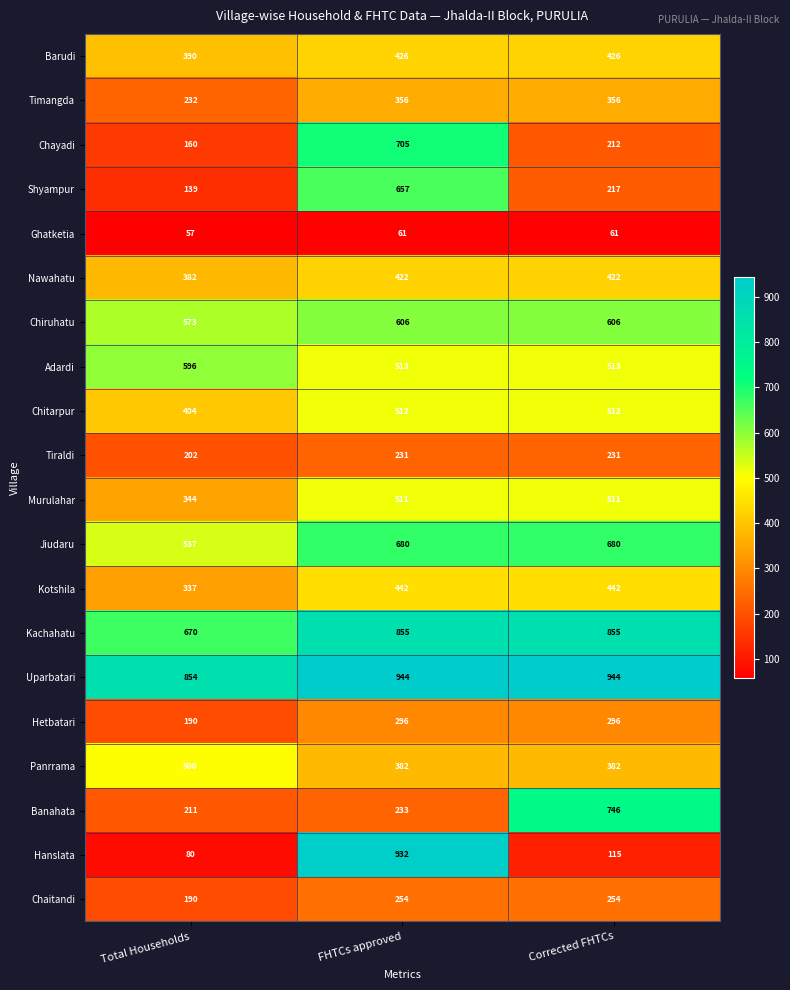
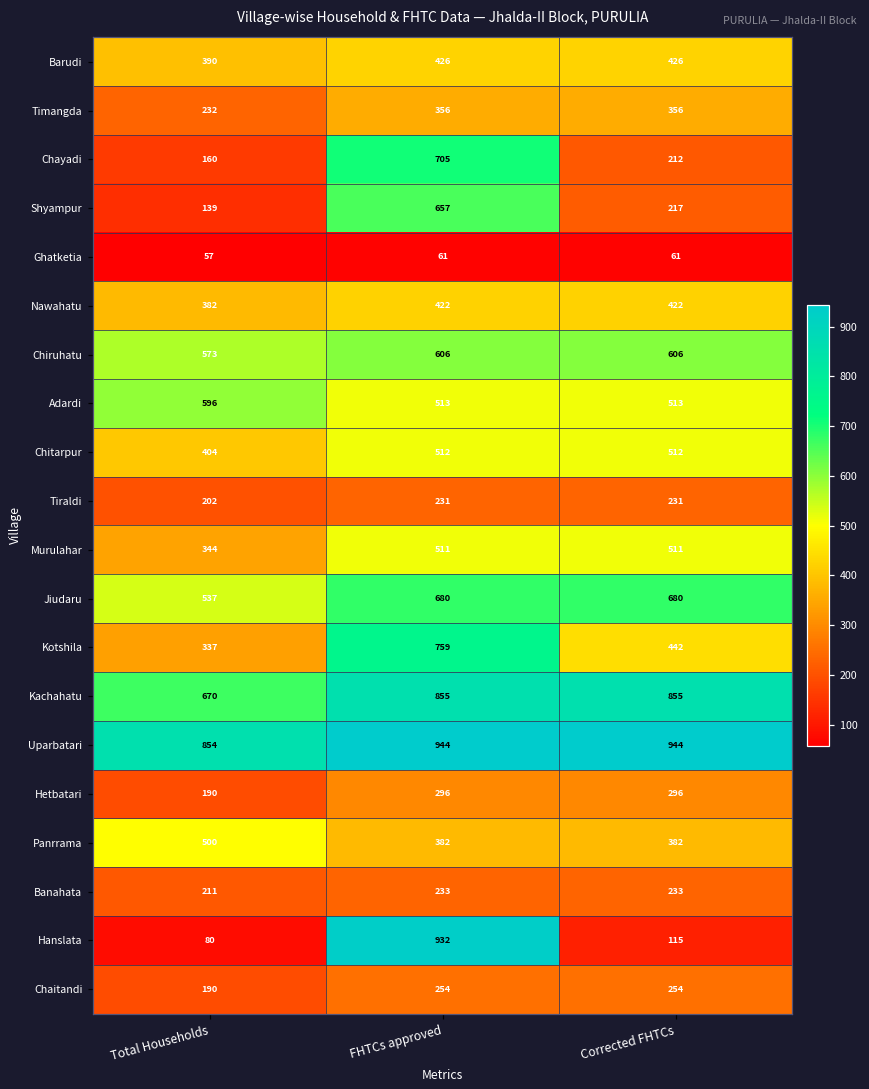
  {
    "Barudi": {
      "Total Households": 390,
      "FHTCs approved": 426,
      "Corrected FHTCs": 426
    },
    "Timangda": {
      "Total Households": 232,
      "FHTCs approved": 356,
      "Corrected FHTCs": 356
    },
    "Chayadi": {
      "Total Households": 160,
      "FHTCs approved": 705,
      "Corrected FHTCs": 212
    },
    "Shyampur": {
      "Total Households": 139,
      "FHTCs approved": 657,
      "Corrected FHTCs": 217
    },
    "Ghatketia": {
      "Total Households": 57,
      "FHTCs approved": 61,
      "Corrected FHTCs": 61
    },
    "Nawahatu": {
      "Total Households": 382,
      "FHTCs approved": 422,
      "Corrected FHTCs": 422
    },
    "Chiruhatu": {
      "Total Households": 573,
      "FHTCs approved": 606,
      "Corrected FHTCs": 606
    },
    "Adardi": {
      "Total Households": 596,
      "FHTCs approved": 513,
      "Corrected FHTCs": 513
    },
    "Chitarpur": {
      "Total Households": 404,
      "FHTCs approved": 512,
      "Corrected FHTCs": 512
    },
    "Tiraldi": {
      "Total Households": 202,
      "FHTCs approved": 231,
      "Corrected FHTCs": 231
    },
    "Murulahar": {
      "Total Households": 344,
      "FHTCs approved": 511,
      "Corrected FHTCs": 511
    },
    "Jiudaru": {
      "Total Households": 537,
      "FHTCs approved": 680,
      "Corrected FHTCs": 680
    },
    "Kotshila": {
      "Total Households": 337,
-     "FHTCs approved": 442,
+     "FHTCs approved": 759,
      "Corrected FHTCs": 442
    },
    "Kachahatu": {
      "Total Households": 670,
      "FHTCs approved": 855,
      "Corrected FHTCs": 855
    },
    "Uparbatari": {
      "Total Households": 854,
      "FHTCs approved": 944,
      "Corrected FHTCs": 944
    },
    "Hetbatari": {
      "Total Households": 190,
      "FHTCs approved": 296,
      "Corrected FHTCs": 296
    },
    "Panrrama": {
      "Total Households": 500,
      "FHTCs approved": 382,
      "Corrected FHTCs": 382
    },
    "Banahata": {
      "Total Households": 211,
      "FHTCs approved": 233,
-     "Corrected FHTCs": 746
+     "Corrected FHTCs": 233
    },
    "Hanslata": {
      "Total Households": 80,
      "FHTCs approved": 932,
      "Corrected FHTCs": 115
    },
    "Chaitandi": {
      "Total Households": 190,
      "FHTCs approved": 254,
      "Corrected FHTCs": 254
    }
  }
